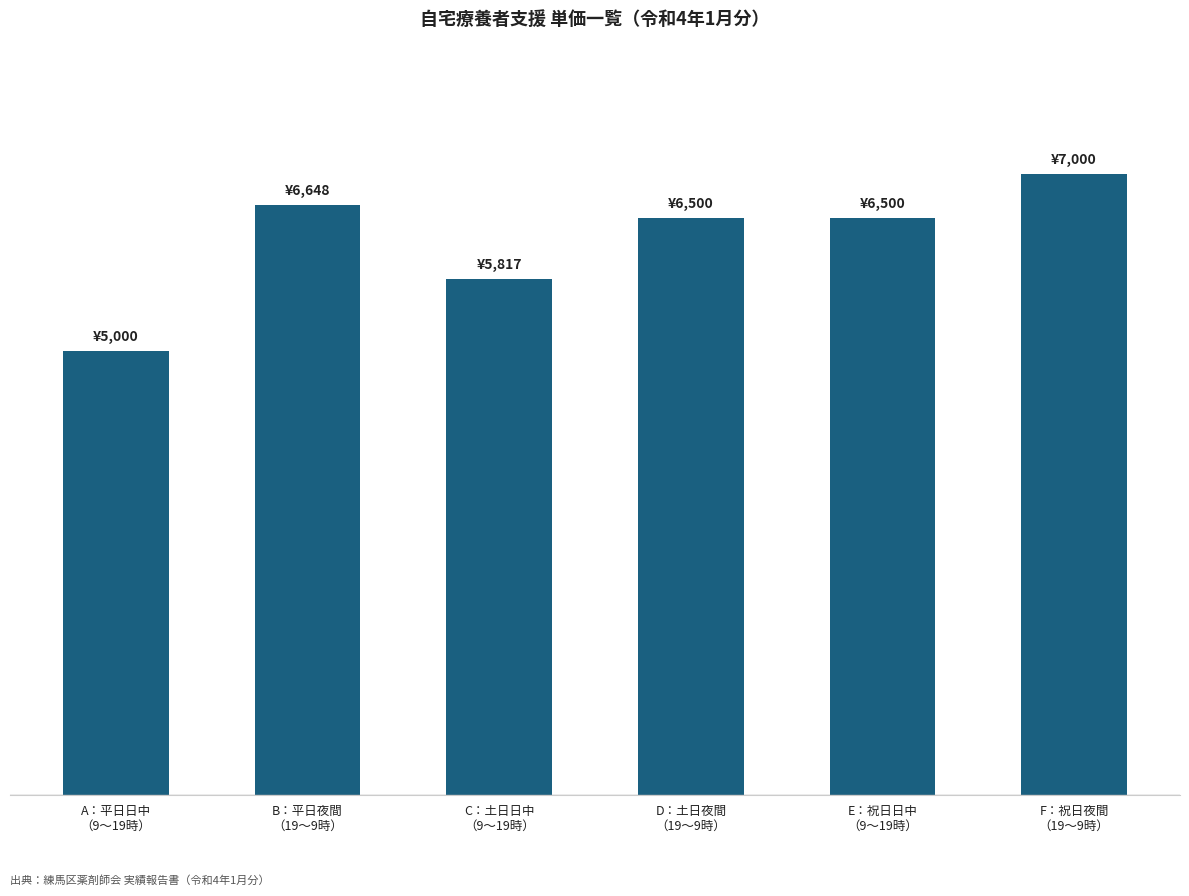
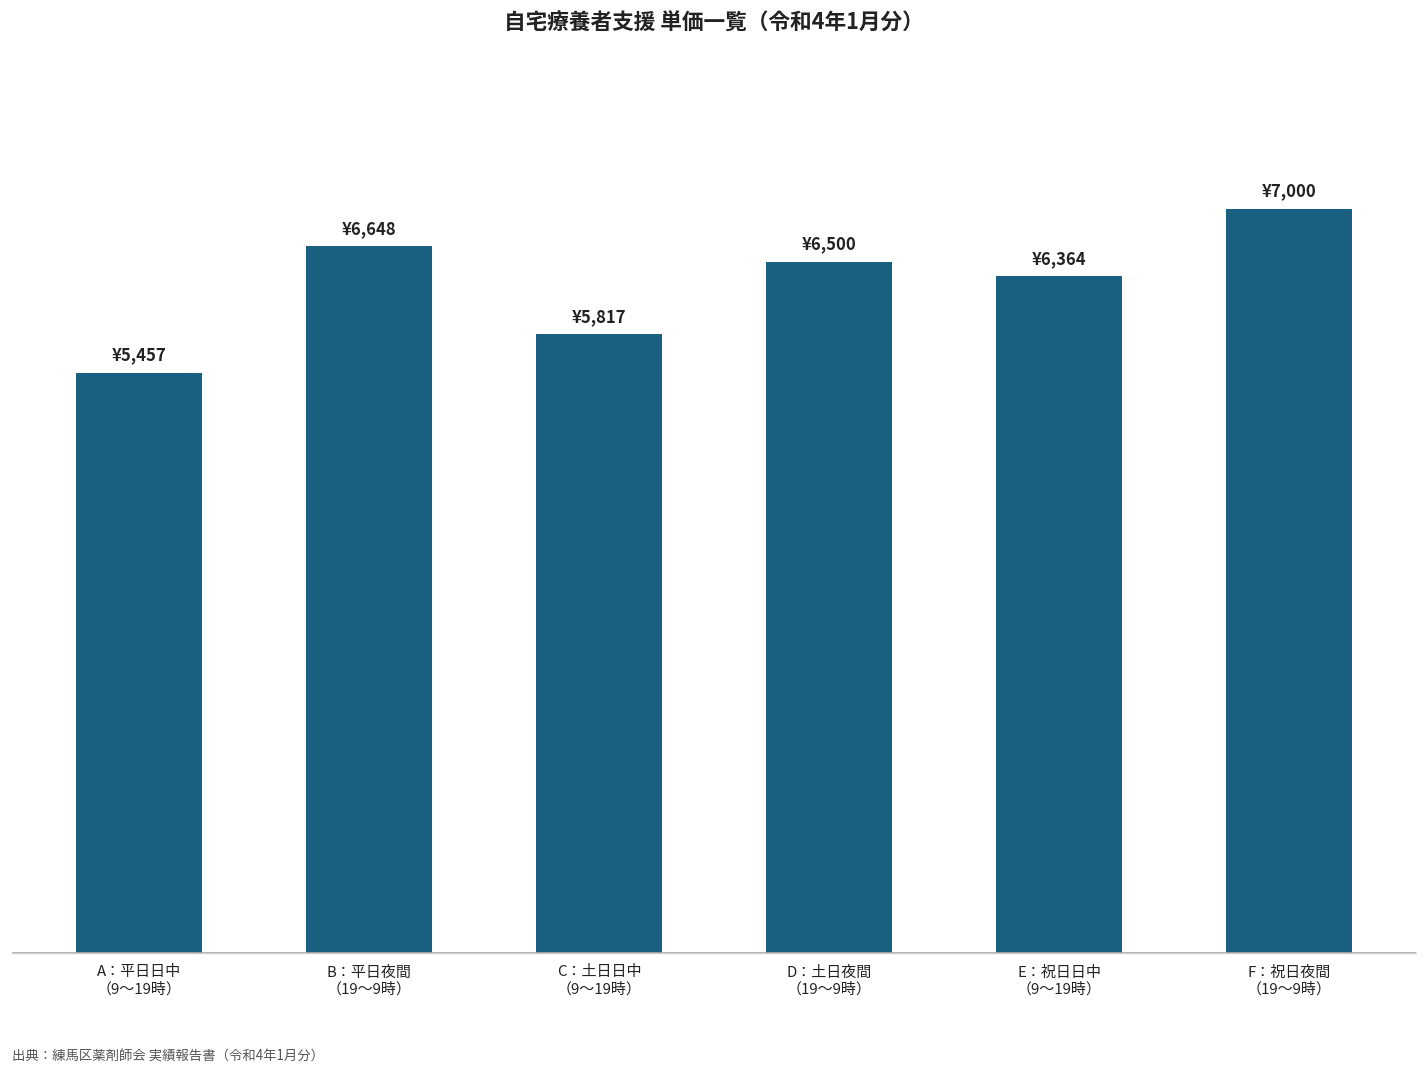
  {
-   "A：平日日中 （9～19時）": "¥5,000",
+   "A：平日日中 （9～19時）": "¥5,457",
    "B：平日夜間 （19～9時）": "¥6,648",
    "C：土日日中 （9～19時）": "¥5,817",
    "D：土日夜間 （19～9時）": "¥6,500",
-   "E：祝日日中 （9～19時）": "¥6,500",
+   "E：祝日日中 （9～19時）": "¥6,364",
    "F：祝日夜間 （19～9時）": "¥7,000"
  }
